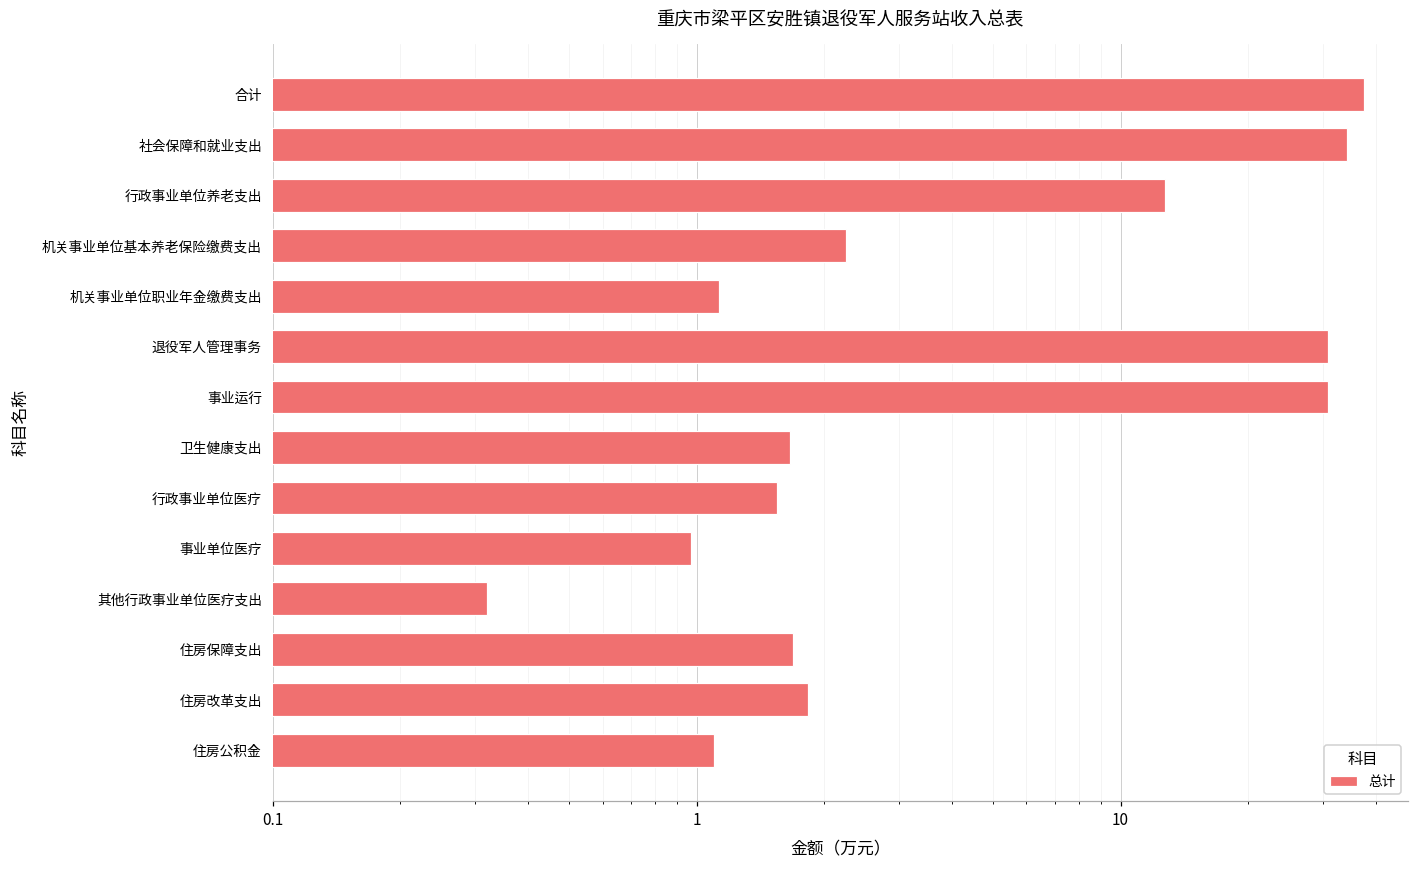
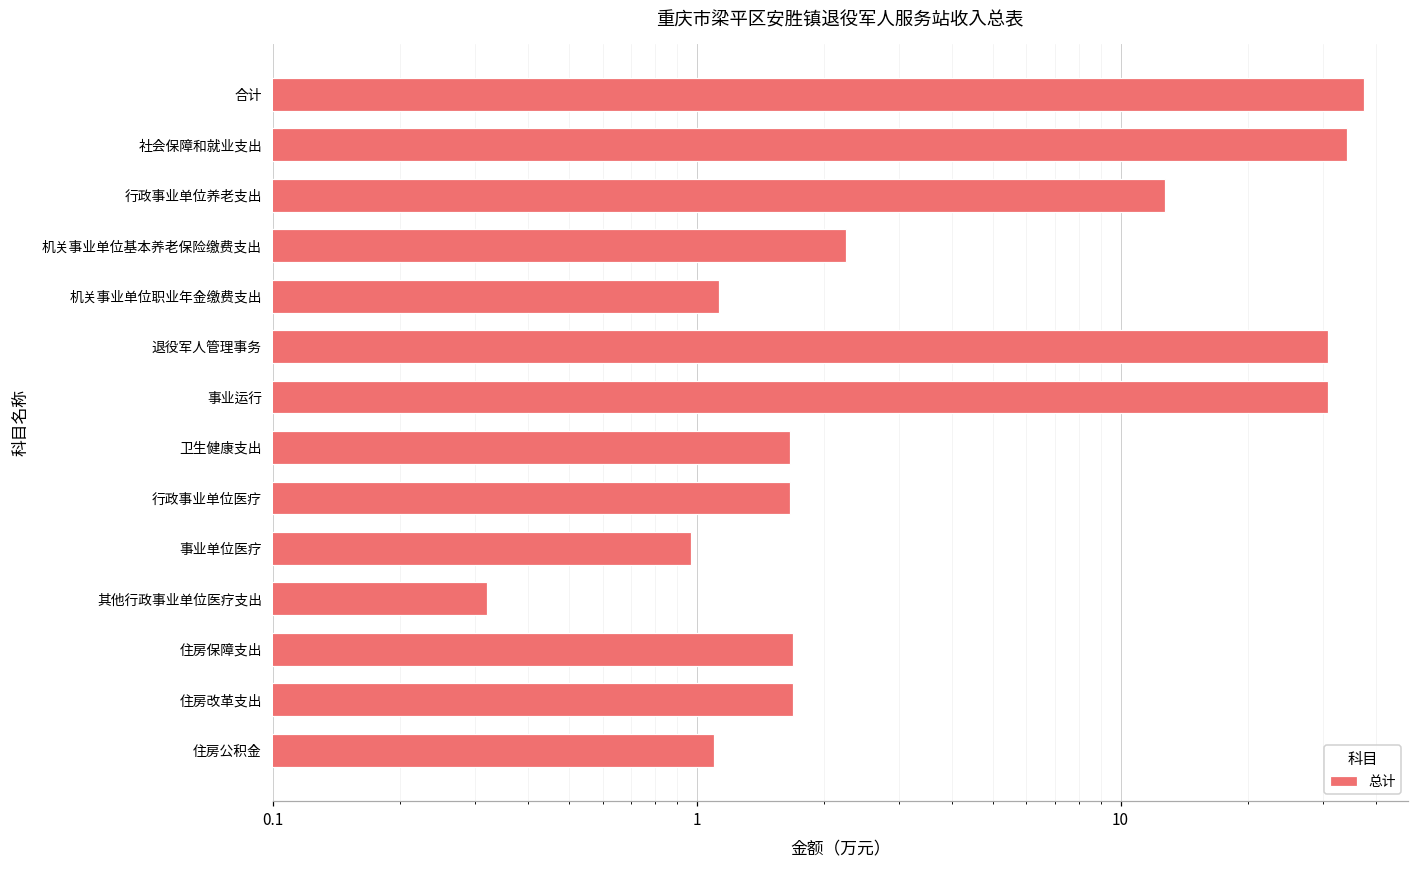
  {
    "合计": 38,
    "社会保障和就业支出": 34,
    "行政事业单位养老支出": 12.8,
    "机关事业单位基本养老保险缴费支出": 2.3,
    "机关事业单位职业年金缴费支出": 1.13,
    "退役军人管理事务": 31,
    "事业运行": 31,
    "卫生健康支出": 1.66,
-   "行政事业单位医疗": 1.55,
+   "行政事业单位医疗": 1.66,
    "事业单位医疗": 0.97,
    "其他行政事业单位医疗支出": 0.32,
    "住房保障支出": 1.7,
-   "住房改革支出": 1.8,
+   "住房改革支出": 1.7,
    "住房公积金": 1.10
  }
